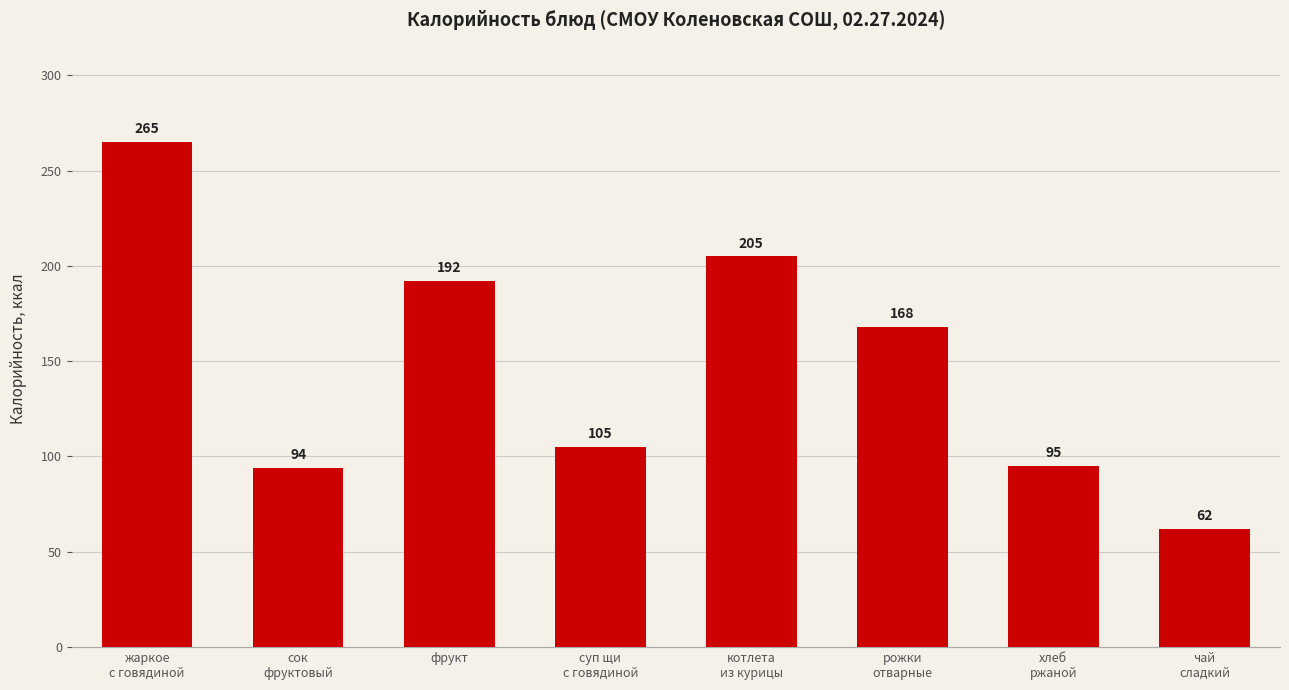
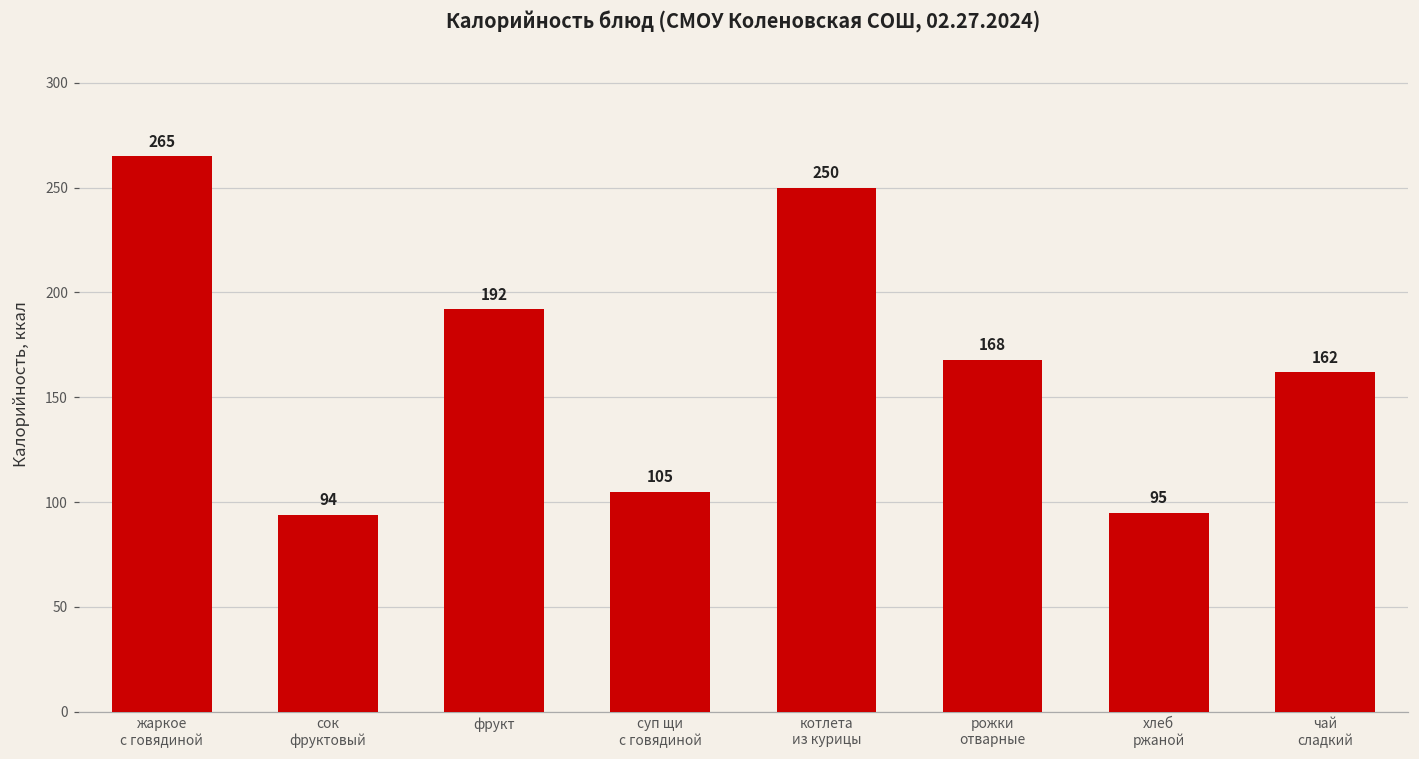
  {
    "жаркое с говядиной": 265,
    "сок фруктовый": 94,
    "фрукт": 192,
    "суп щи с говядиной": 105,
-   "котлета из курицы": 205,
+   "котлета из курицы": 250,
    "рожки отварные": 168,
    "хлеб ржаной": 95,
-   "чай сладкий": 62
+   "чай сладкий": 162
  }
